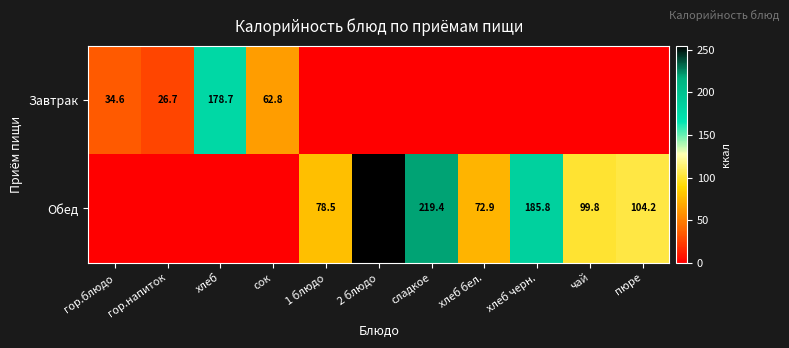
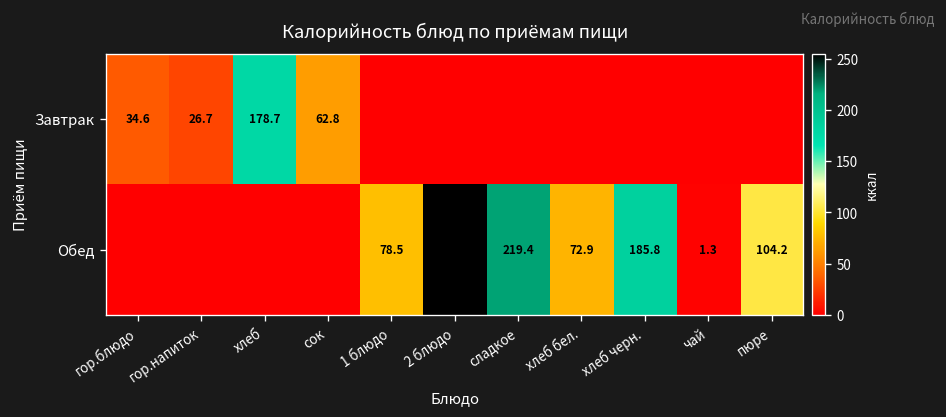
  {
    "Завтрак": {
      "гор.блюдо": 34.6,
      "гор.напиток": 26.7,
      "хлеб": 178.7,
      "сок": 62.8
    },
    "Обед": {
      "1 блюдо": 78.5,
      "сладкое": 219.4,
      "хлеб бел.": 72.9,
      "хлеб черн.": 185.8,
-     "чай": 99.8,
+     "чай": 1.3,
      "пюре": 104.2
    }
  }
